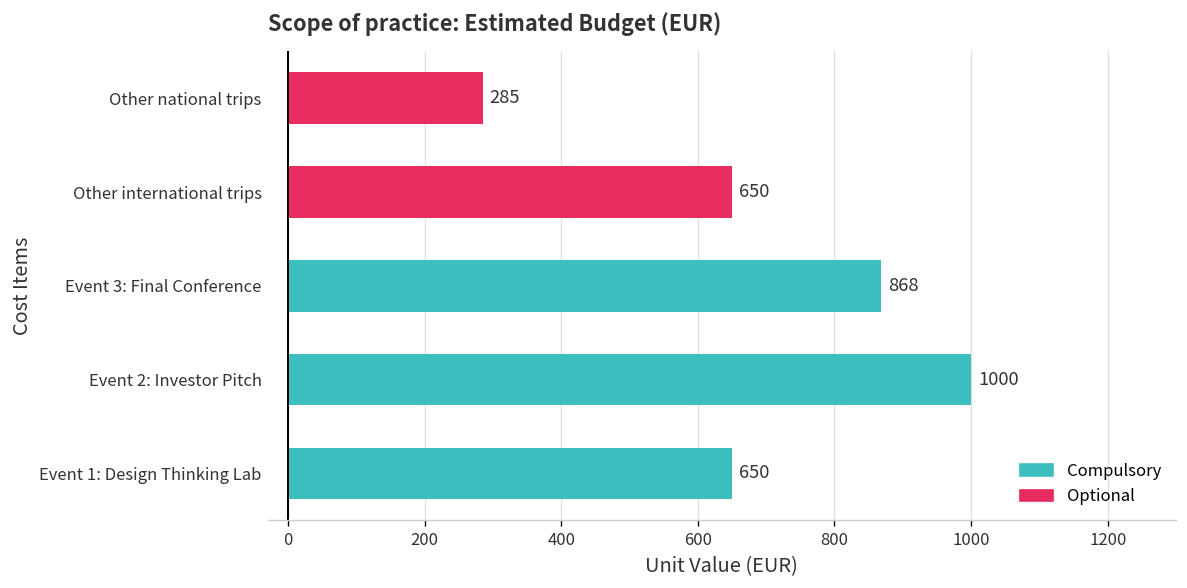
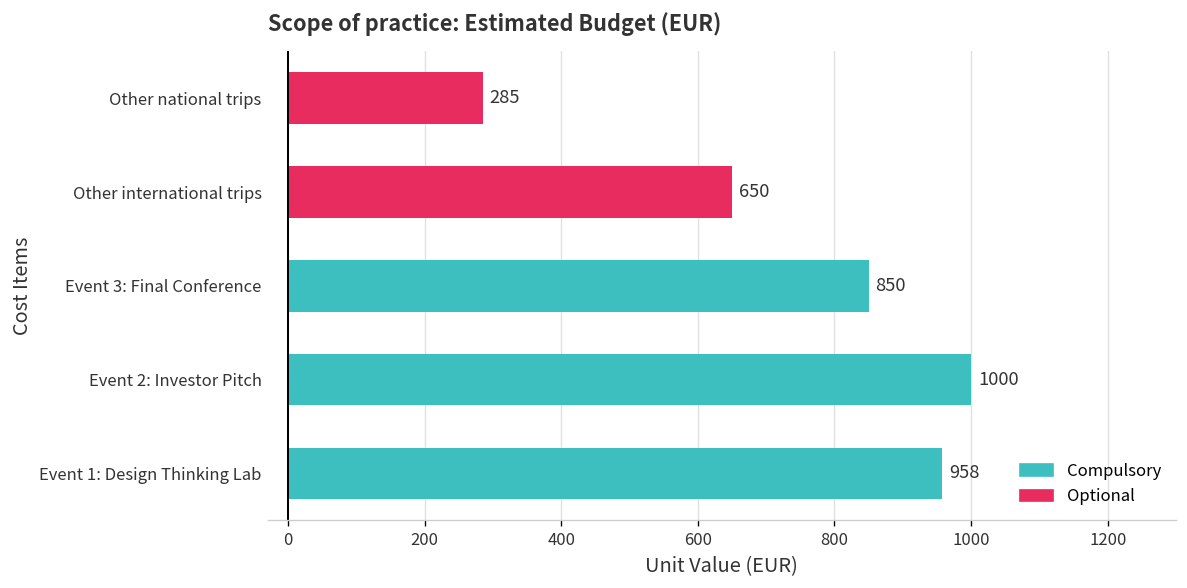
  {
    "Other national trips": 285,
    "Other international trips": 650,
-   "Event 3: Final Conference": 868,
+   "Event 3: Final Conference": 850,
    "Event 2: Investor Pitch": 1000,
-   "Event 1: Design Thinking Lab": 650
+   "Event 1: Design Thinking Lab": 958
  }
